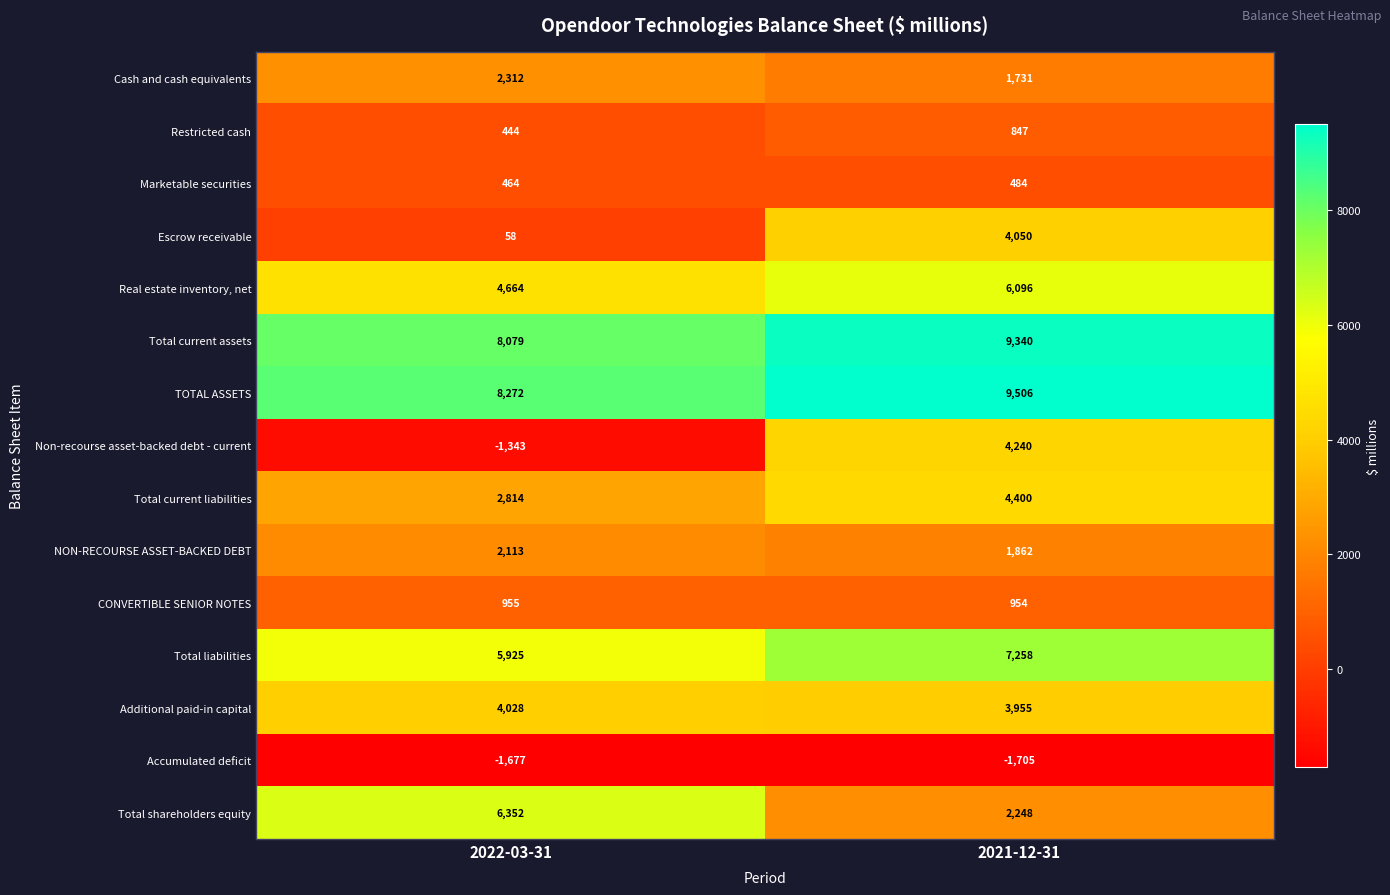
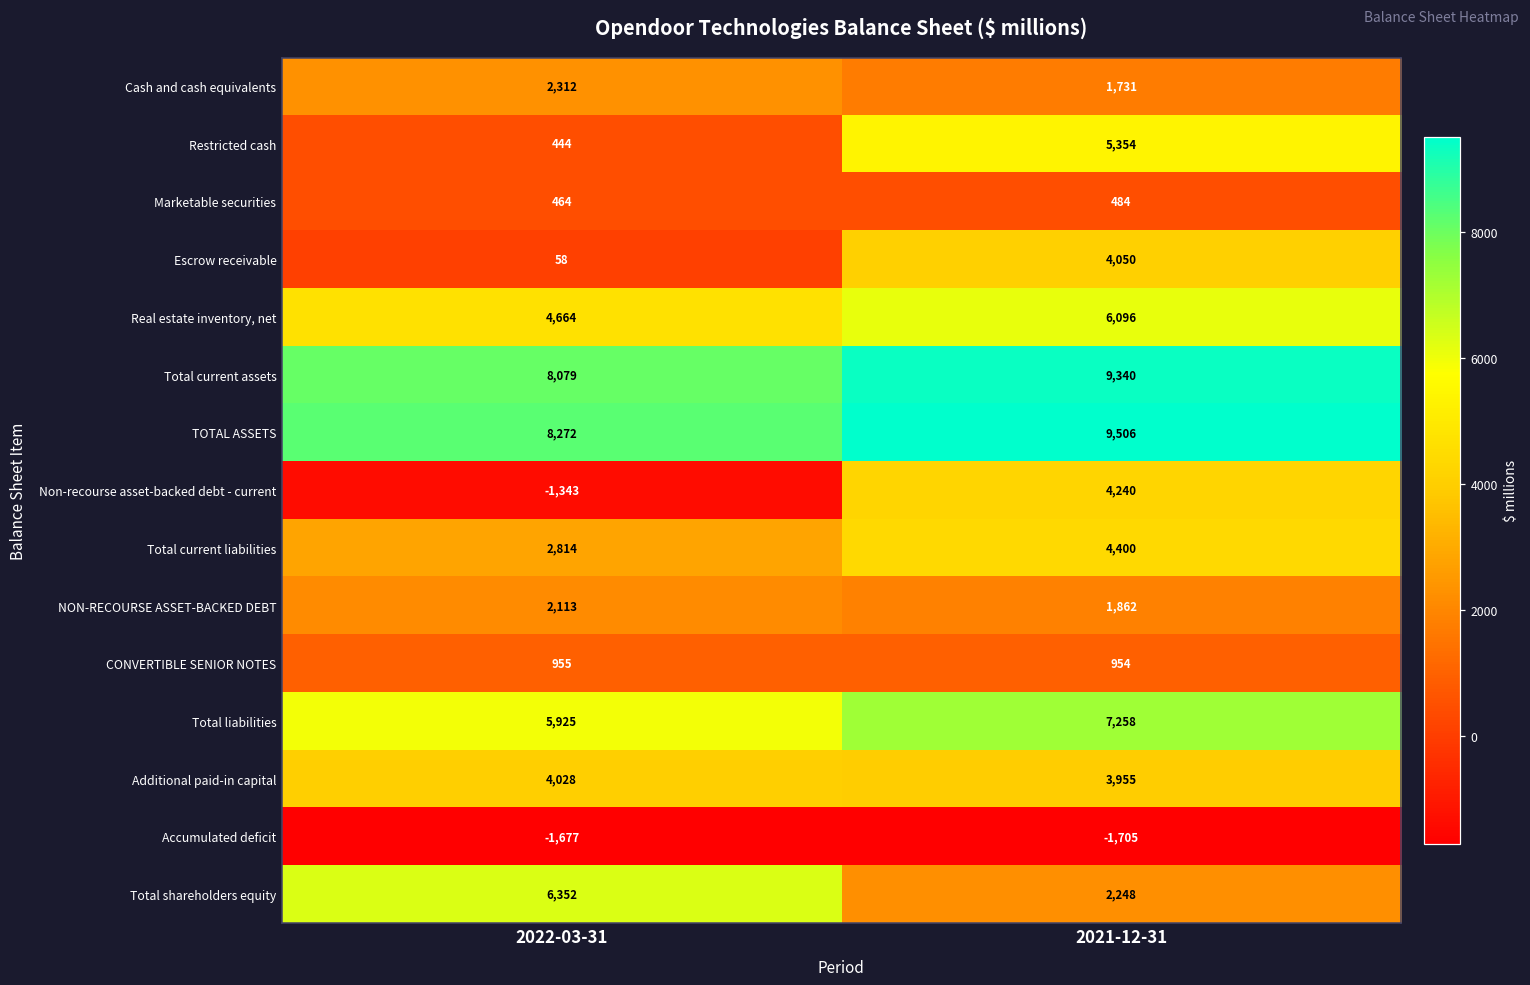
  {
    "Cash and cash equivalents": {
      "2022-03-31": "2,312",
      "2021-12-31": "1,731"
    },
    "Restricted cash": {
      "2022-03-31": "444",
-     "2021-12-31": "847"
+     "2021-12-31": "5,354"
    },
    "Marketable securities": {
      "2022-03-31": "464",
      "2021-12-31": "484"
    },
    "Escrow receivable": {
      "2022-03-31": "58",
      "2021-12-31": "4,050"
    },
    "Real estate inventory, net": {
      "2022-03-31": "4,664",
      "2021-12-31": "6,096"
    },
    "Total current assets": {
      "2022-03-31": "8,079",
      "2021-12-31": "9,340"
    },
    "TOTAL ASSETS": {
      "2022-03-31": "8,272",
      "2021-12-31": "9,506"
    },
    "Non-recourse asset-backed debt - current": {
      "2022-03-31": "-1,343",
      "2021-12-31": "4,240"
    },
    "Total current liabilities": {
      "2022-03-31": "2,814",
      "2021-12-31": "4,400"
    },
    "NON-RECOURSE ASSET-BACKED DEBT": {
      "2022-03-31": "2,113",
      "2021-12-31": "1,862"
    },
    "CONVERTIBLE SENIOR NOTES": {
      "2022-03-31": "955",
      "2021-12-31": "954"
    },
    "Total liabilities": {
      "2022-03-31": "5,925",
      "2021-12-31": "7,258"
    },
    "Additional paid-in capital": {
      "2022-03-31": "4,028",
      "2021-12-31": "3,955"
    },
    "Accumulated deficit": {
      "2022-03-31": "-1,677",
      "2021-12-31": "-1,705"
    },
    "Total shareholders equity": {
      "2022-03-31": "6,352",
      "2021-12-31": "2,248"
    }
  }
